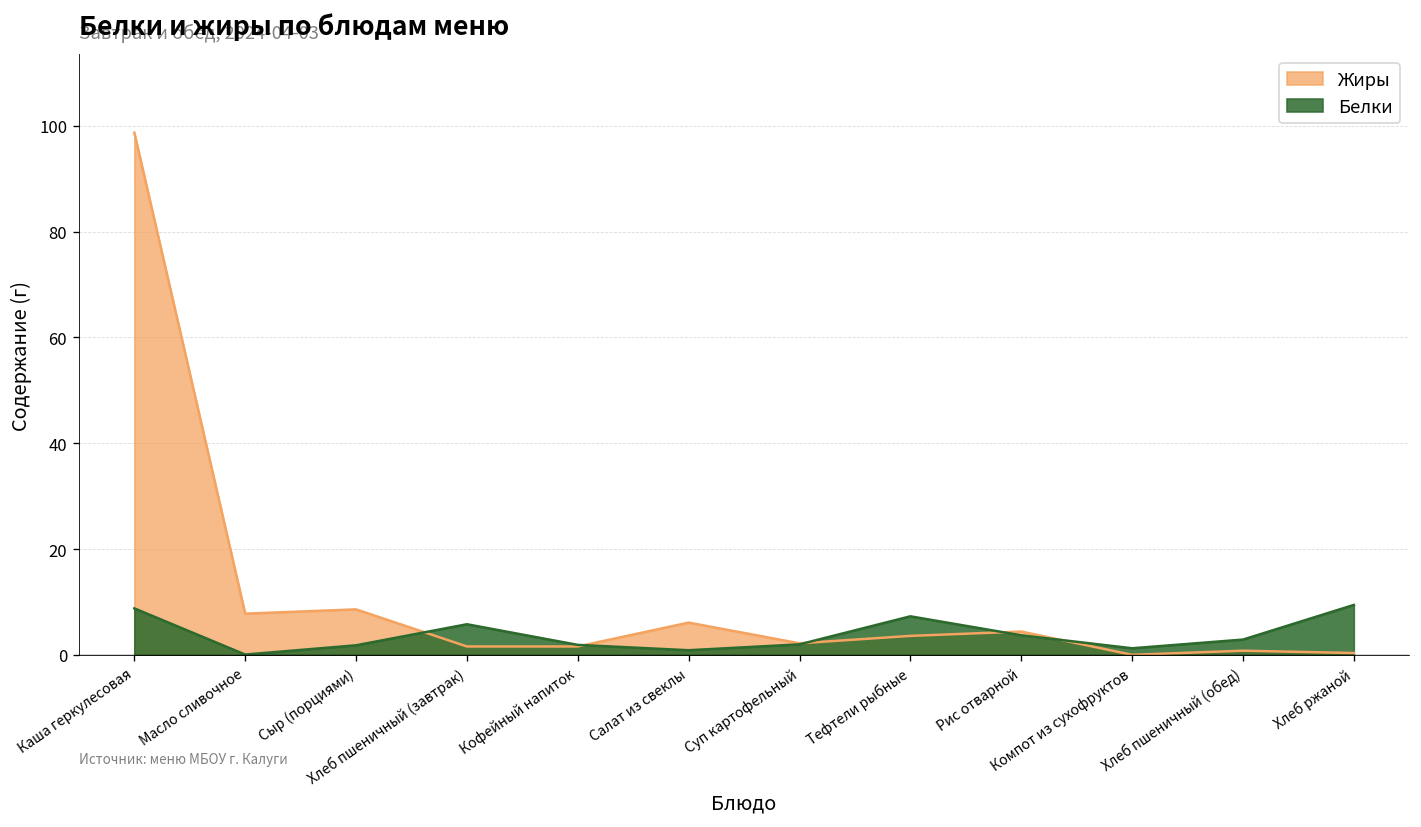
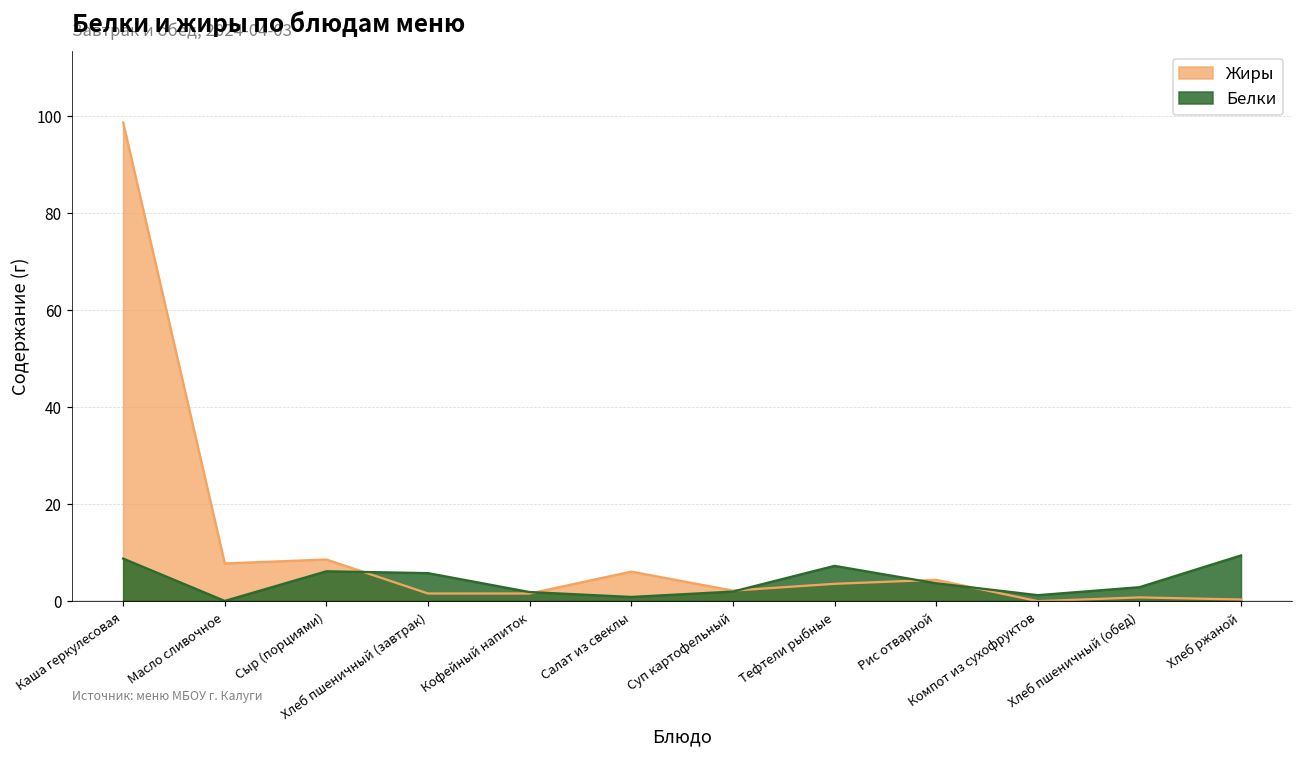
  {
    "Жиры": {
      "Каша геркулесовая": 99,
      "Масло сливочное": 8,
      "Сыр (порциями)": 9,
      "Хлеб пшеничный (завтрак)": 2,
      "Салат из свеклы": 6,
      "Тефтели рыбные": 4,
      "Рис отварной": 4,
      "Компот из сухофруктов": 0,
      "Хлеб пшеничный (обед)": 1,
      "Хлеб ржаной": 0
    },
    "Белки": {
      "Каша геркулесовая": 9,
      "Масло сливочное": 0,
-     "Сыр (порциями)": 2,
+     "Сыр (порциями)": 6,
      "Хлеб пшеничный (завтрак)": 6,
      "Салат из свеклы": 1,
      "Тефтели рыбные": 7,
      "Рис отварной": 4,
      "Компот из сухофруктов": 1,
      "Хлеб пшеничный (обед)": 3,
      "Хлеб ржаной": 9
    }
  }
